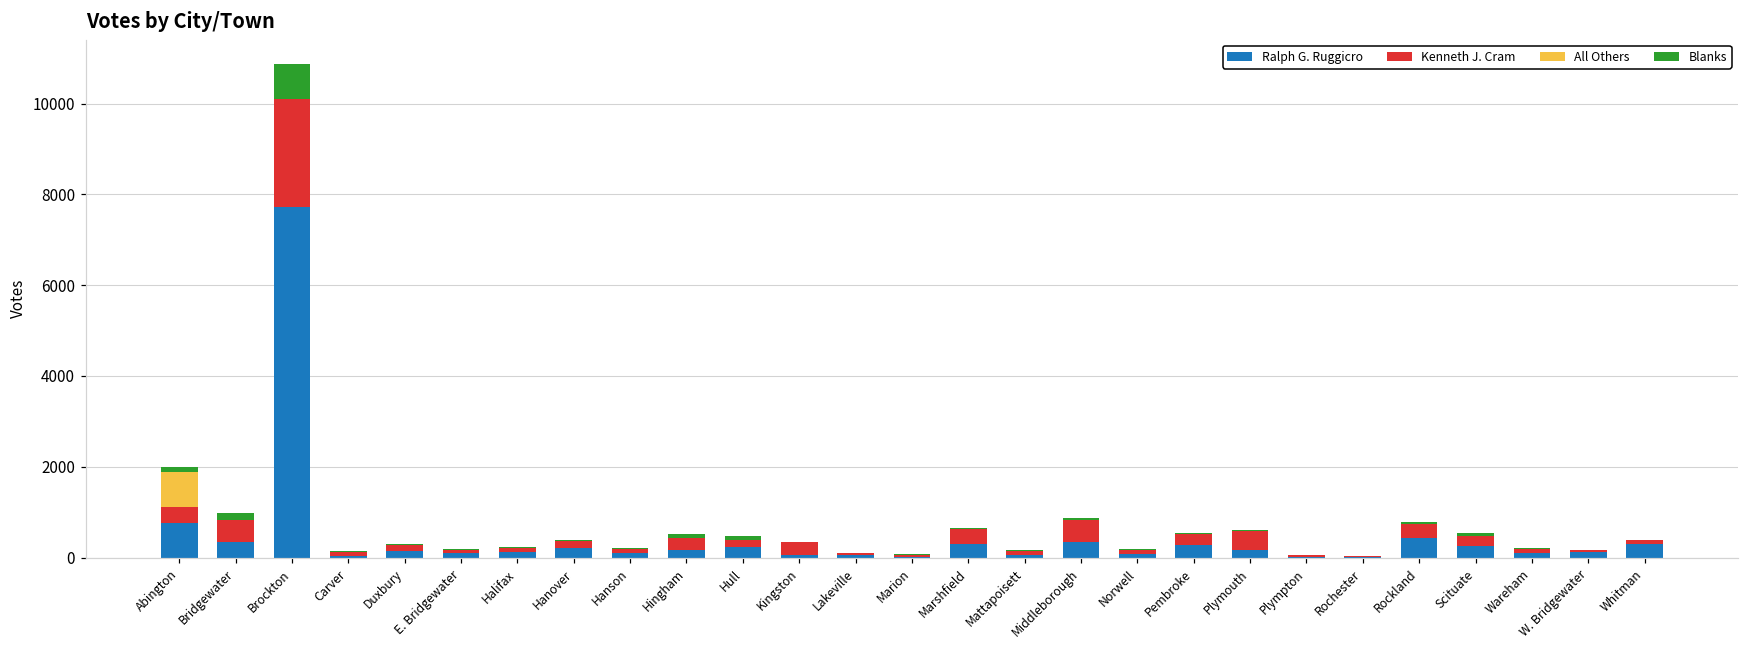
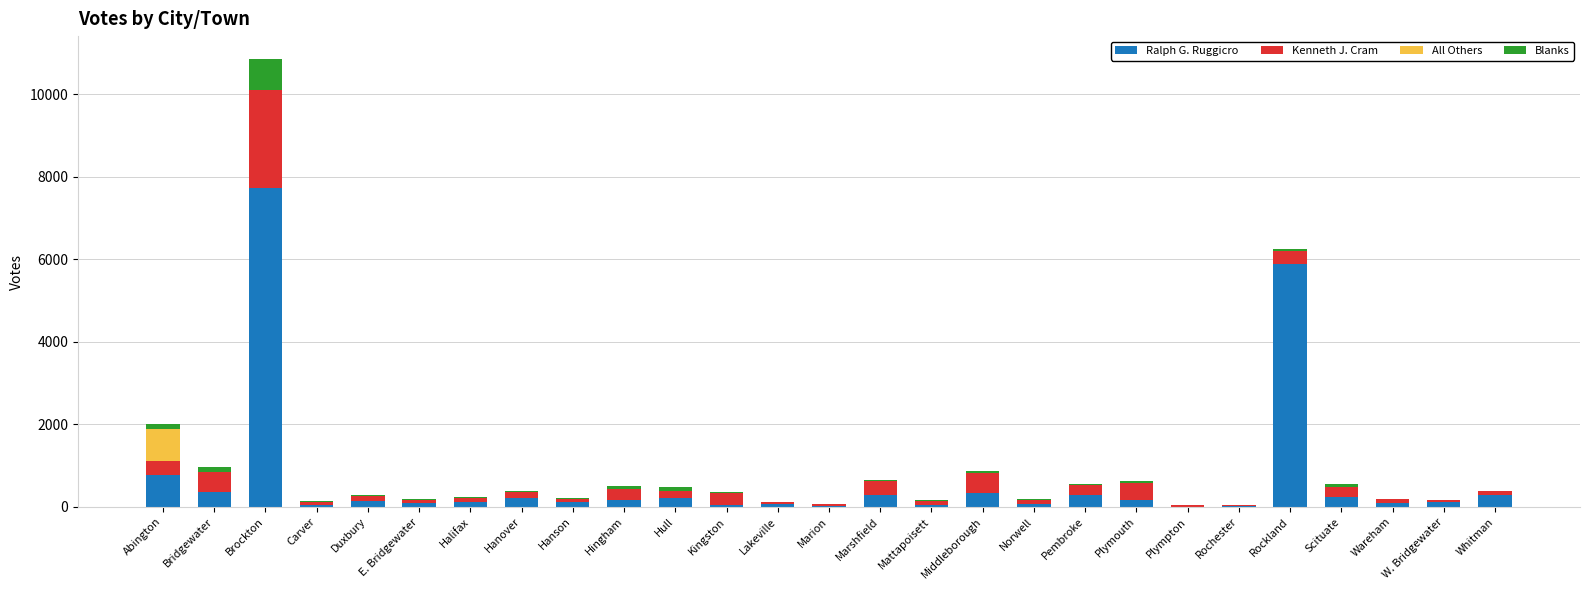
  {
    "Ralph G. Ruggicro": {
      "Abington": 800,
      "Bridgewater": 400,
      "Brockton": 7700,
      "Duxbury": 100,
      "E. Bridgewater": 100,
      "Halifax": 100,
      "Hanover": 200,
      "Hanson": 100,
      "Hingham": 200,
      "Hull": 200,
      "Lakeville": 100,
      "Marshfield": 300,
      "Middleborough": 300,
      "Norwell": 100,
      "Pembroke": 300,
      "Plymouth": 200,
-     "Rockland": 400,
+     "Rockland": 5900,
      "Scituate": 200,
      "Wareham": 100,
      "W. Bridgewater": 100,
      "Whitman": 300
    },
    "Kenneth J. Cram": {
      "Abington": 300,
      "Bridgewater": 500,
      "Brockton": 2400,
      "Carver": 100,
      "Duxbury": 100,
      "E. Bridgewater": 100,
      "Halifax": 100,
      "Hanover": 100,
      "Hanson": 100,
      "Hingham": 300,
      "Hull": 200,
      "Kingston": 300,
      "Marshfield": 300,
      "Mattapoisett": 100,
      "Middleborough": 500,
      "Norwell": 100,
      "Pembroke": 200,
      "Plymouth": 400,
      "Rockland": 300,
      "Scituate": 200,
      "Wareham": 100,
      "Whitman": 100
    },
    "All Others": {
      "Abington": 800,
      "Bridgewater": 0,
      "Brockton": 0,
      "Carver": 0,
      "Duxbury": 0,
      "E. Bridgewater": 0,
      "Halifax": 0,
      "Hanover": 0,
      "Hanson": 0,
      "Hingham": 0,
      "Hull": 0,
      "Kingston": 0,
      "Lakeville": 0,
      "Marion": 0,
      "Marshfield": 0,
      "Mattapoisett": 0,
      "Middleborough": 0,
      "Norwell": 0,
      "Pembroke": 0,
      "Plymouth": 0,
      "Plympton": 0,
      "Rochester": 0,
      "Scituate": 0,
      "Wareham": 0,
      "W. Bridgewater": 0,
      "Whitman": 0
    },
    "Blanks": {
      "Abington": 100,
      "Bridgewater": 100,
      "Brockton": 800,
      "Hingham": 100,
      "Hull": 100,
      "Plympton": 0,
      "Scituate": 100
    }
  }
